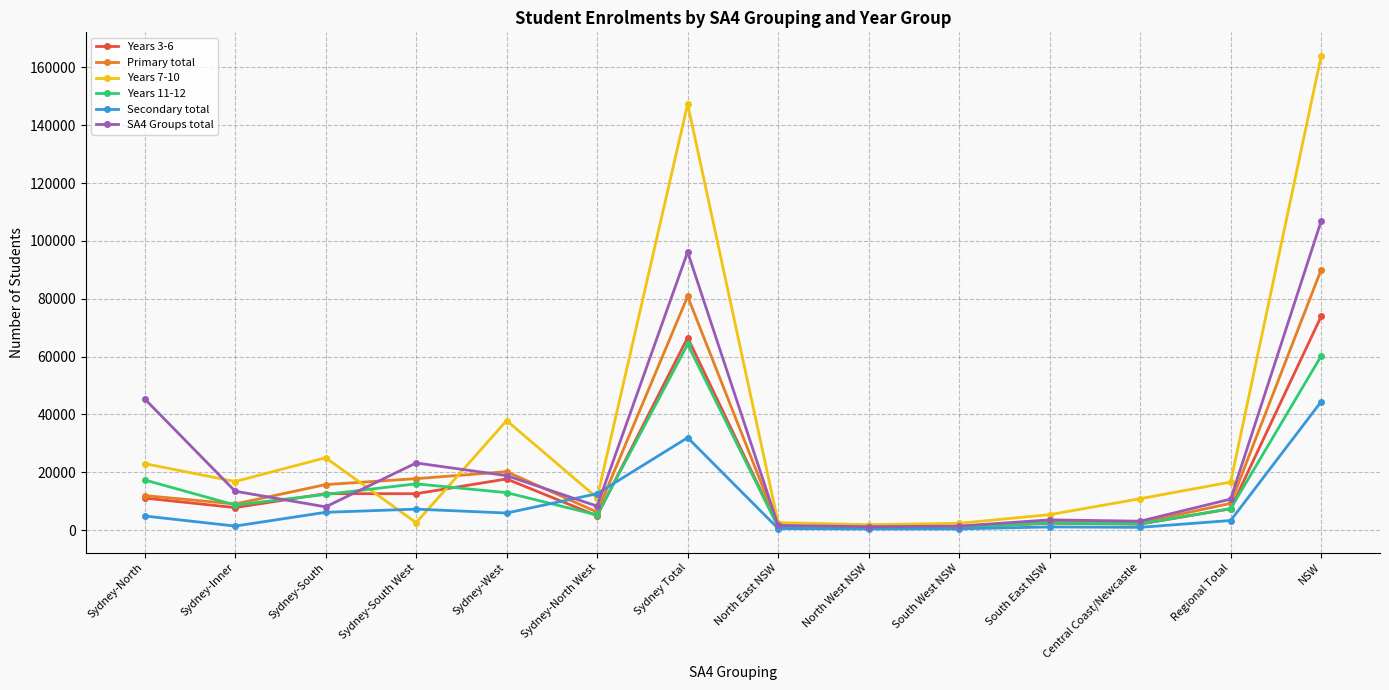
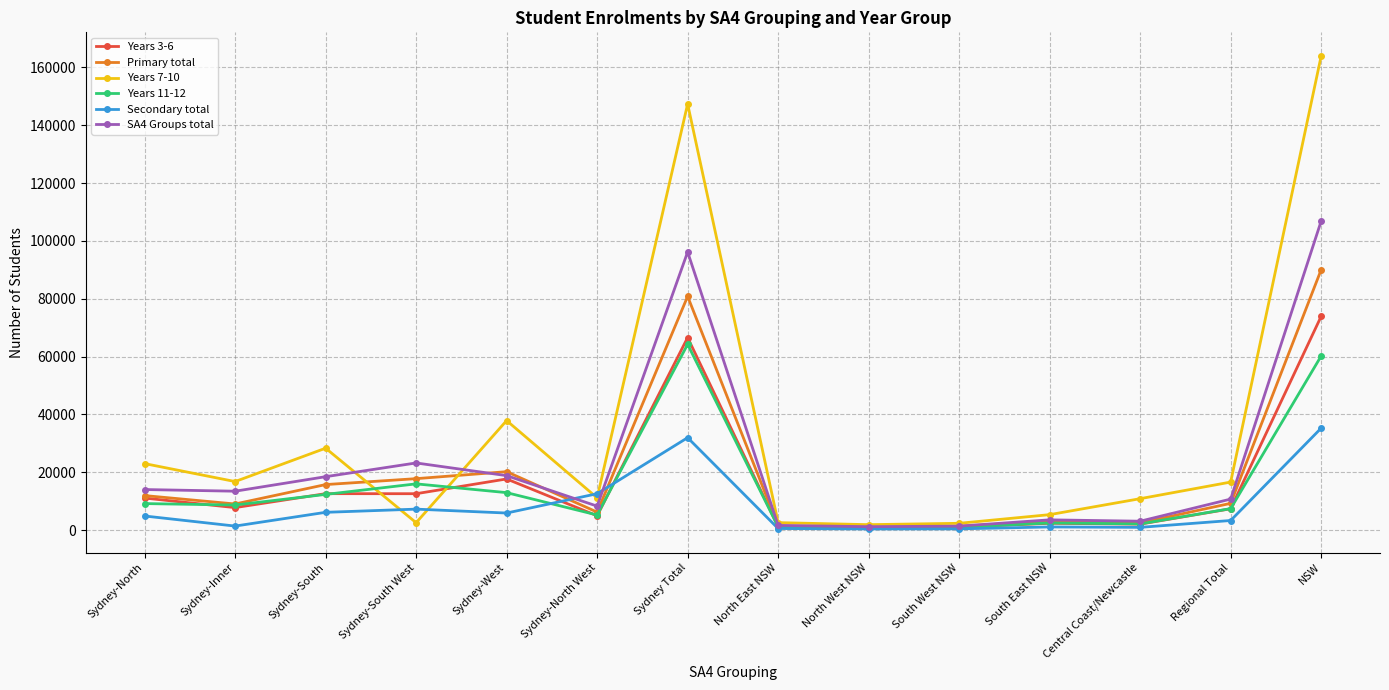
  {
    "Years 7-10": {
      "Sydney-North": 23000,
      "Sydney-Inner": 17000,
-     "Sydney-South": 25000,
+     "Sydney-South": 28000,
      "Sydney-South West": 3000,
      "Sydney-West": 38000,
      "Sydney-North West": 11000,
      "Sydney Total": 147000,
      "North East NSW": 3000,
      "South West NSW": 2000,
      "South East NSW": 5000,
      "Central Coast/Newcastle": 11000,
      "Regional Total": 17000,
      "NSW": 164000
    },
    "Years 11-12": {
-     "Sydney-North": 17000,
+     "Sydney-North": 9000,
      "Sydney-South West": 16000,
      "Sydney-West": 13000,
      "Sydney Total": 64000,
      "NSW": 60000
    },
    "Secondary total": {
      "Sydney-North": 5000,
      "Sydney-Inner": 1000,
      "Sydney-South": 6000,
      "Sydney-South West": 7000,
      "Sydney-West": 6000,
      "Sydney-North West": 13000,
      "Sydney Total": 32000,
      "South East NSW": 1000,
      "Central Coast/Newcastle": 1000,
      "Regional Total": 3000,
-     "NSW": 44000
+     "NSW": 35000
    },
    "SA4 Groups total": {
-     "Sydney-North": 45000,
+     "Sydney-North": 14000,
      "Sydney-Inner": 13000,
-     "Sydney-South": 8000,
+     "Sydney-South": 18000,
      "Sydney-South West": 23000,
      "Sydney-West": 19000,
      "Sydney-North West": 8000,
      "Sydney Total": 96000,
      "Regional Total": 11000,
      "NSW": 107000
    }
  }
